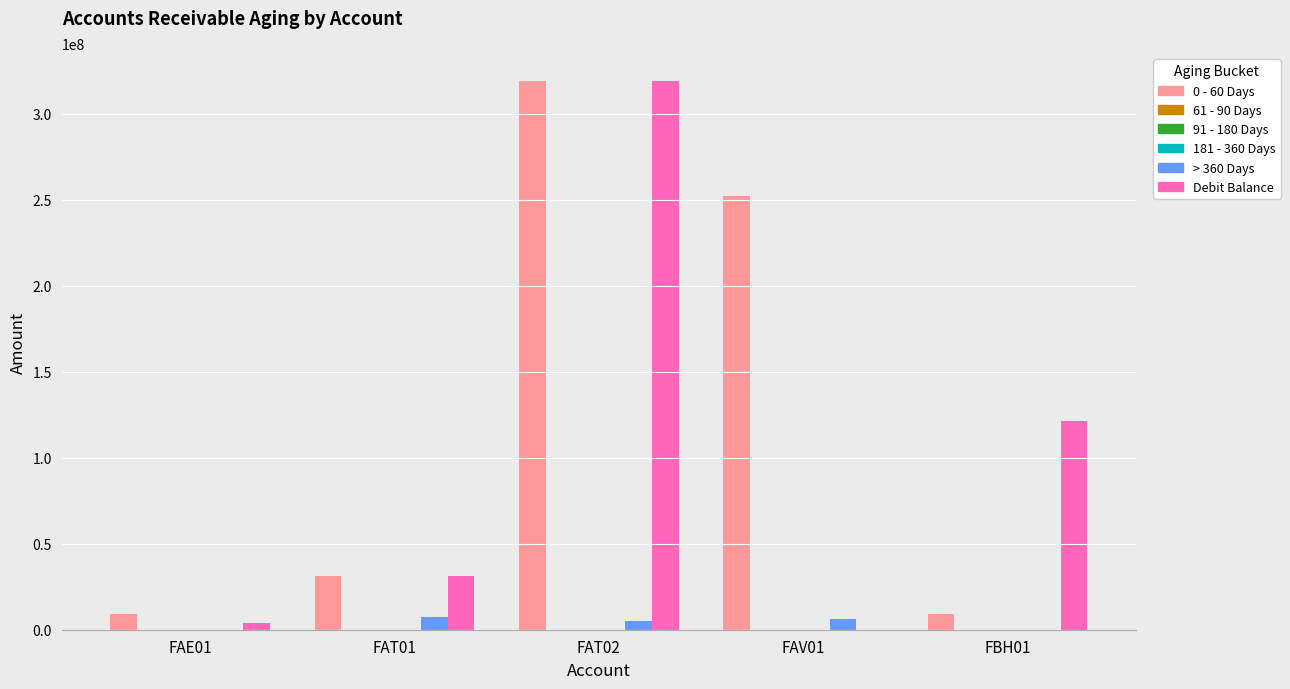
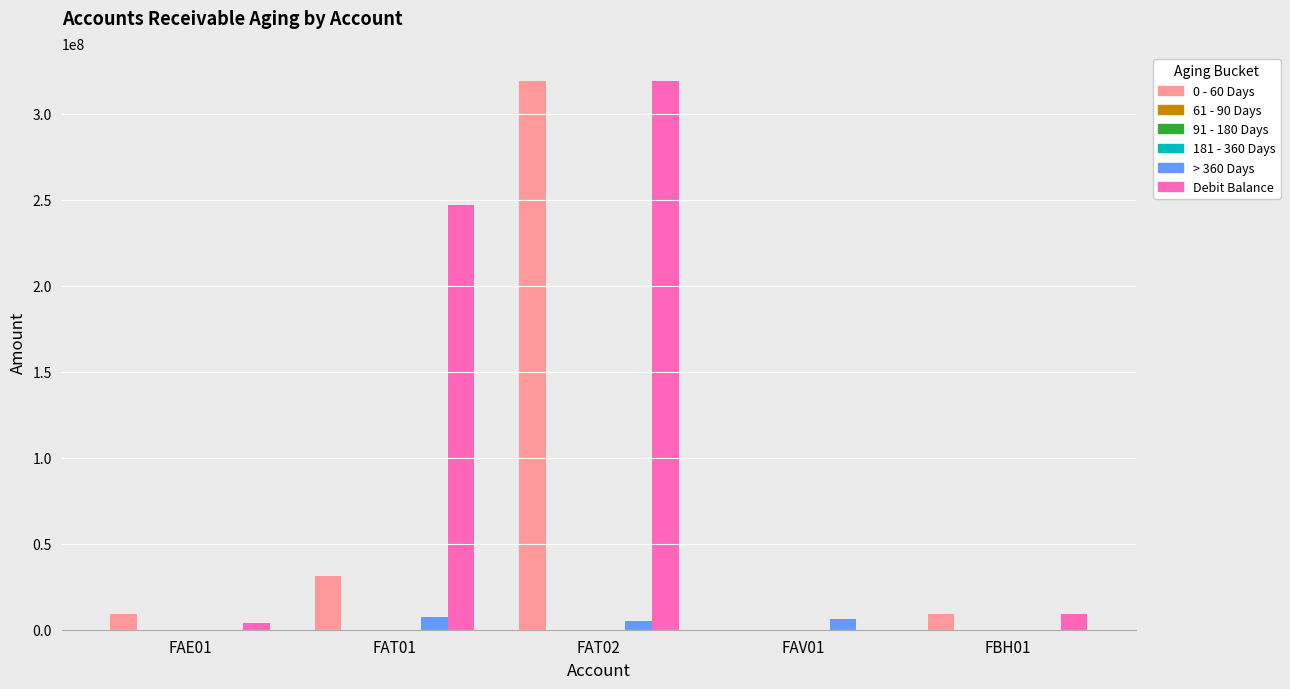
  {
    "0 - 60 Days": {
      "FAE01": 9000000,
      "FAT01": 31000000,
      "FAT02": 319000000,
-     "FAV01": 252000000,
+     "FAV01": 0,
      "FBH01": 9000000
    },
    "61 - 90 Days": {
      "FAE01": 0,
      "FAT01": 0,
      "FAT02": 0,
      "FAV01": 0,
      "FBH01": 0
    },
    "91 - 180 Days": {
      "FAE01": 0,
      "FAT01": 0,
      "FAT02": 0,
      "FAV01": 0,
      "FBH01": 0
    },
    "181 - 360 Days": {
      "FAE01": 0,
      "FAT01": 0,
      "FAT02": 0,
      "FAV01": 0,
      "FBH01": 0
    },
    "> 360 Days": {
      "FAE01": 0,
      "FAT01": 7000000,
      "FAT02": 5000000,
      "FAV01": 6000000,
      "FBH01": 0
    },
    "Debit Balance": {
      "FAE01": 4000000,
-     "FAT01": 31000000,
+     "FAT01": 247000000,
      "FAT02": 319000000,
-     "FBH01": 121000000
+     "FBH01": 9000000
    }
  }
